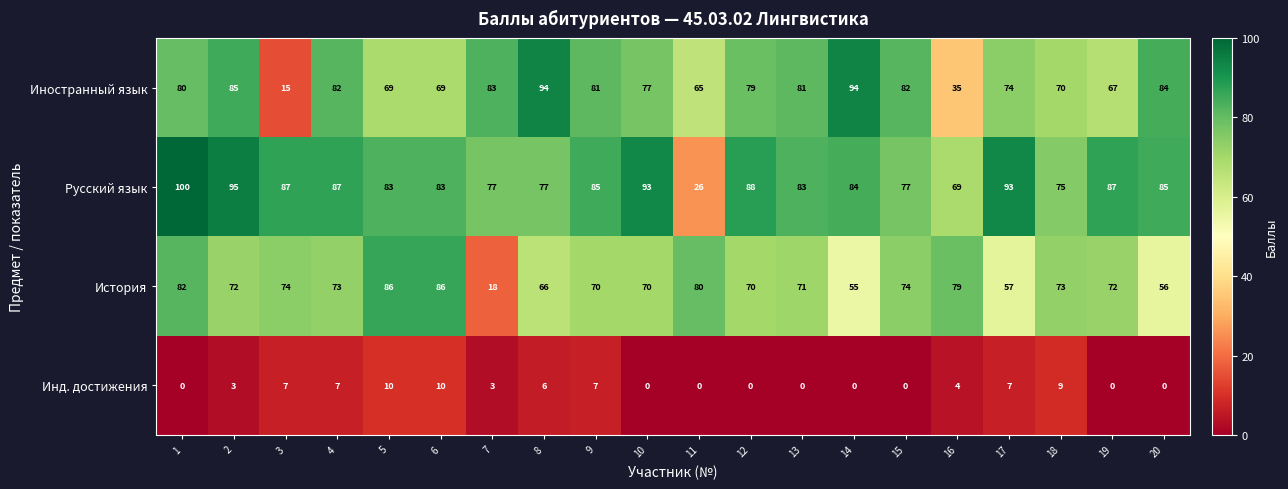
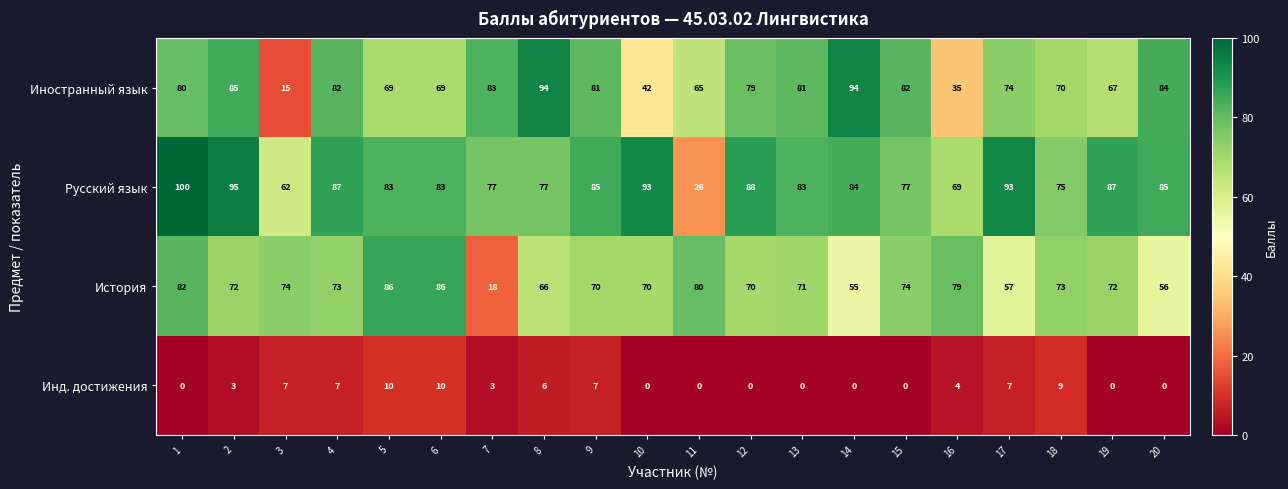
  {
    "Иностранный язык": {
      "1": 80,
      "2": 85,
      "3": 15,
      "4": 82,
      "5": 69,
      "6": 69,
      "7": 83,
      "8": 94,
      "9": 81,
-     "10": 77,
+     "10": 42,
      "11": 65,
      "12": 79,
      "13": 81,
      "14": 94,
      "15": 82,
      "16": 35,
      "17": 74,
      "18": 70,
      "19": 67,
      "20": 84
    },
    "Русский язык": {
      "1": 100,
      "2": 95,
-     "3": 87,
+     "3": 62,
      "4": 87,
      "5": 83,
      "6": 83,
      "7": 77,
      "8": 77,
      "9": 85,
      "10": 93,
      "11": 26,
      "12": 88,
      "13": 83,
      "14": 84,
      "15": 77,
      "16": 69,
      "17": 93,
      "18": 75,
      "19": 87,
      "20": 85
    },
    "История": {
      "1": 82,
      "2": 72,
      "3": 74,
      "4": 73,
      "5": 86,
      "6": 86,
      "7": 18,
      "8": 66,
      "9": 70,
      "10": 70,
      "11": 80,
      "12": 70,
      "13": 71,
      "14": 55,
      "15": 74,
      "16": 79,
      "17": 57,
      "18": 73,
      "19": 72,
      "20": 56
    },
    "Инд. достижения": {
      "1": 0,
      "2": 3,
      "3": 7,
      "4": 7,
      "5": 10,
      "6": 10,
      "7": 3,
      "8": 6,
      "9": 7,
      "10": 0,
      "11": 0,
      "12": 0,
      "13": 0,
      "14": 0,
      "15": 0,
      "16": 4,
      "17": 7,
      "18": 9,
      "19": 0,
      "20": 0
    }
  }
